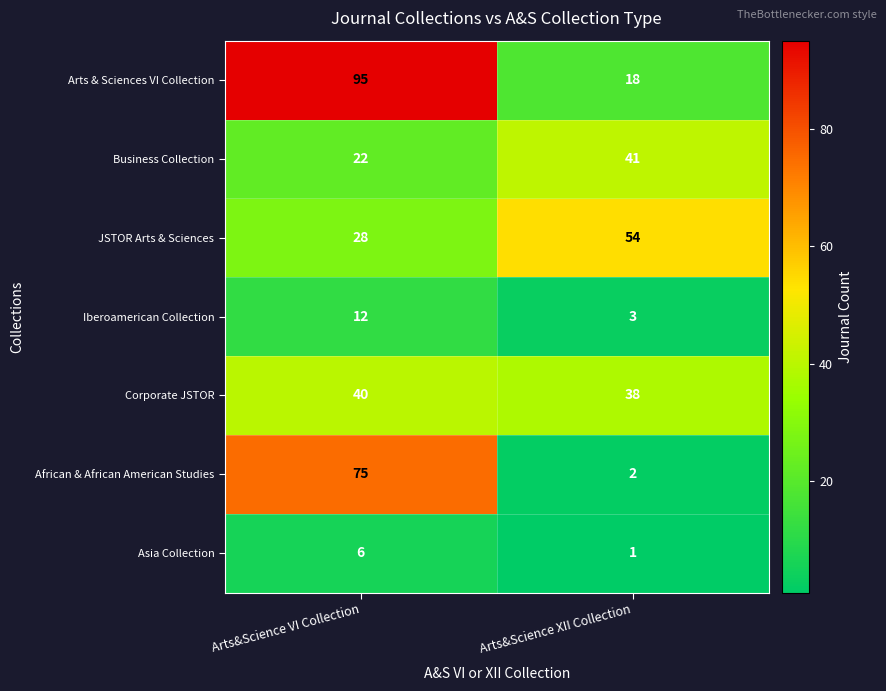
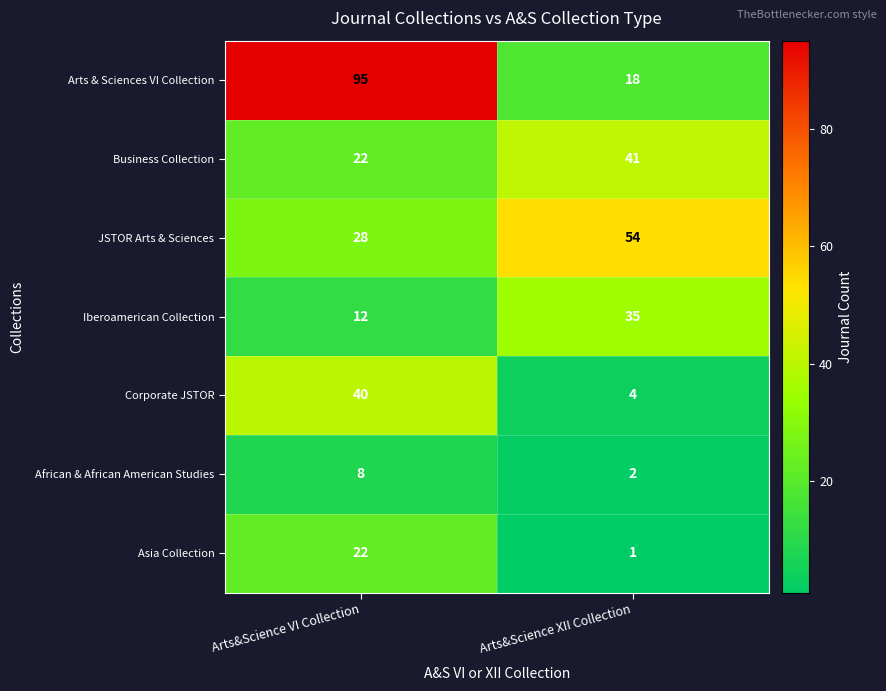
  {
    "Arts & Sciences VI Collection": {
      "Arts&Science VI Collection": 95,
      "Arts&Science XII Collection": 18
    },
    "Business Collection": {
      "Arts&Science VI Collection": 22,
      "Arts&Science XII Collection": 41
    },
    "JSTOR Arts & Sciences": {
      "Arts&Science VI Collection": 28,
      "Arts&Science XII Collection": 54
    },
    "Iberoamerican Collection": {
      "Arts&Science VI Collection": 12,
-     "Arts&Science XII Collection": 3
+     "Arts&Science XII Collection": 35
    },
    "Corporate JSTOR": {
      "Arts&Science VI Collection": 40,
-     "Arts&Science XII Collection": 38
+     "Arts&Science XII Collection": 4
    },
    "African & African American Studies": {
-     "Arts&Science VI Collection": 75,
+     "Arts&Science VI Collection": 8,
      "Arts&Science XII Collection": 2
    },
    "Asia Collection": {
-     "Arts&Science VI Collection": 6,
+     "Arts&Science VI Collection": 22,
      "Arts&Science XII Collection": 1
    }
  }
